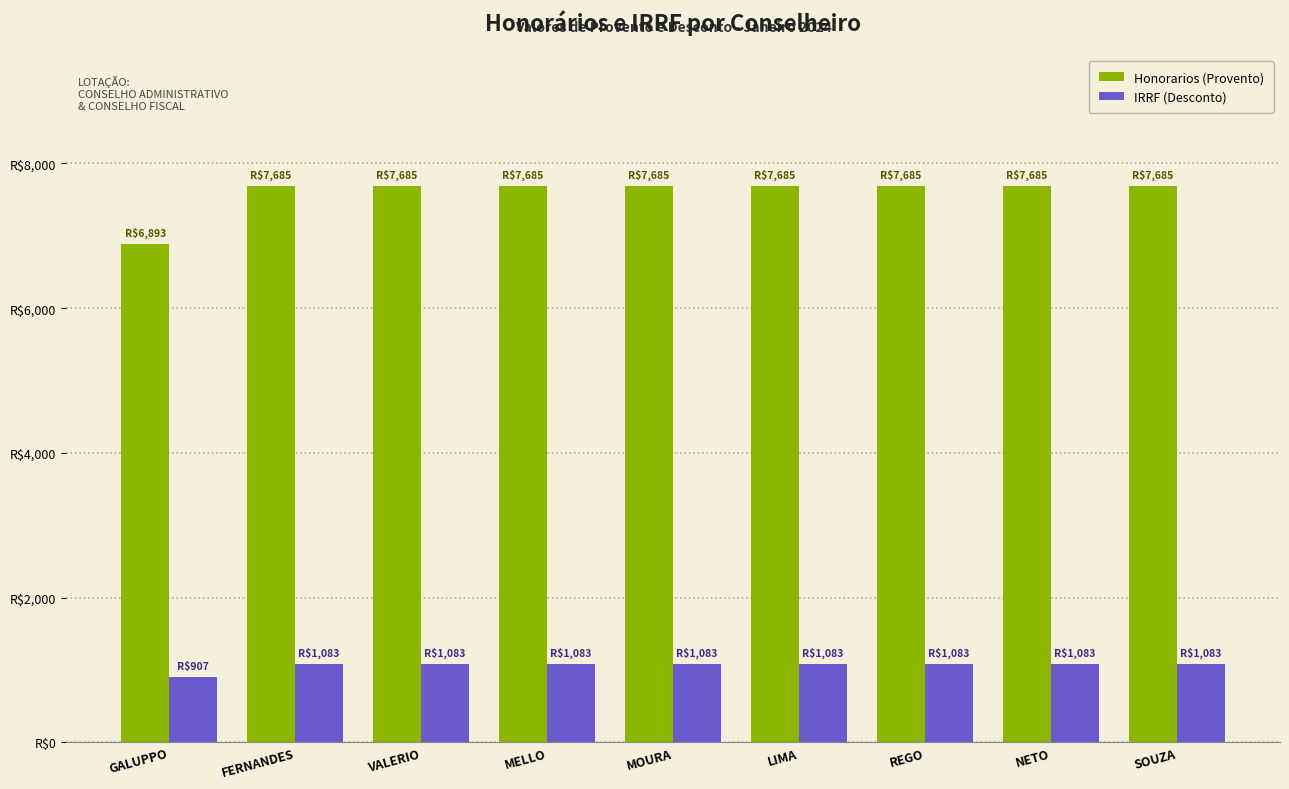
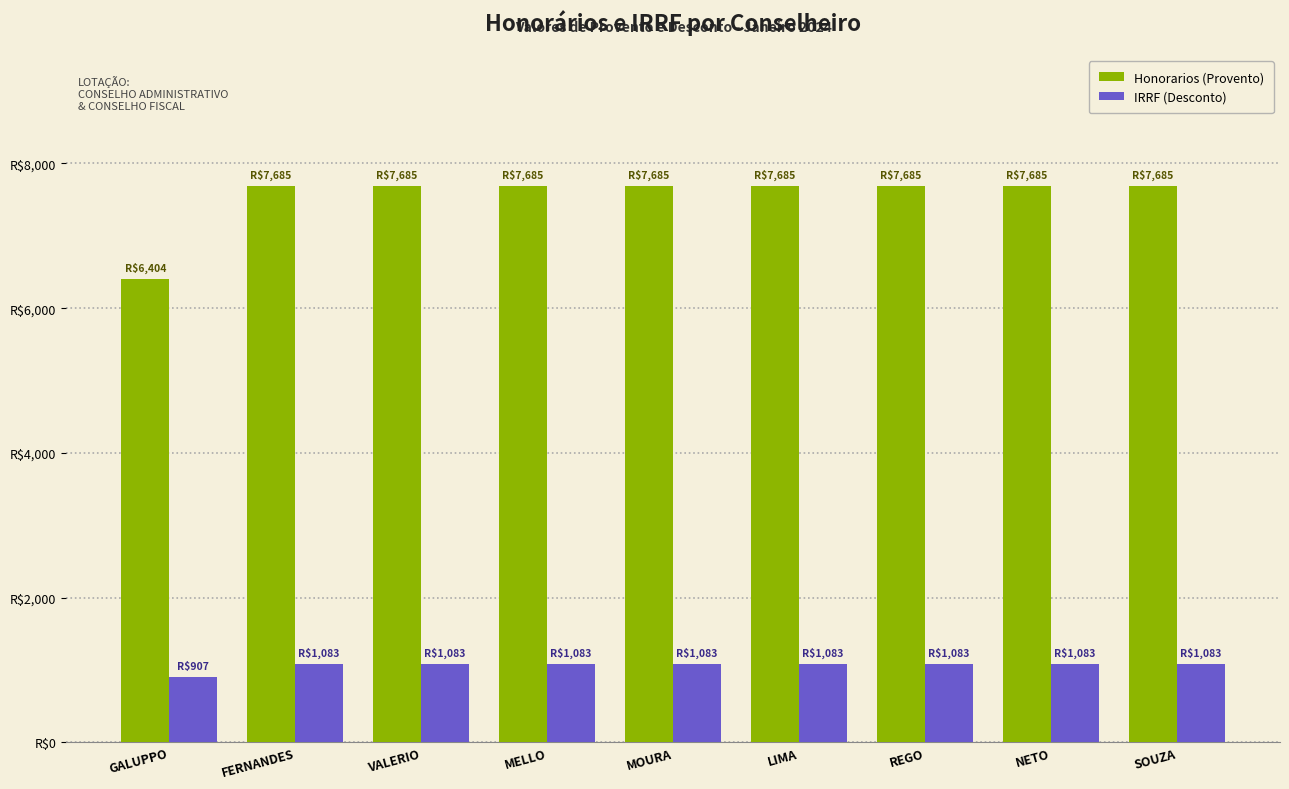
  {
    "Honorarios (Provento)": {
-     "GALUPPO": "$6,893",
+     "GALUPPO": "$6,404",
      "FERNANDES": "$7,685",
      "VALERIO": "$7,685",
      "MELLO": "$7,685",
      "MOURA": "$7,685",
      "LIMA": "$7,685",
      "REGO": "$7,685",
      "NETO": "$7,685",
      "SOUZA": "$7,685"
    },
    "IRRF (Desconto)": {
      "GALUPPO": "$907",
      "FERNANDES": "$1,083",
      "VALERIO": "$1,083",
      "MELLO": "$1,083",
      "MOURA": "$1,083",
      "LIMA": "$1,083",
      "REGO": "$1,083",
      "NETO": "$1,083",
      "SOUZA": "$1,083"
    }
  }
